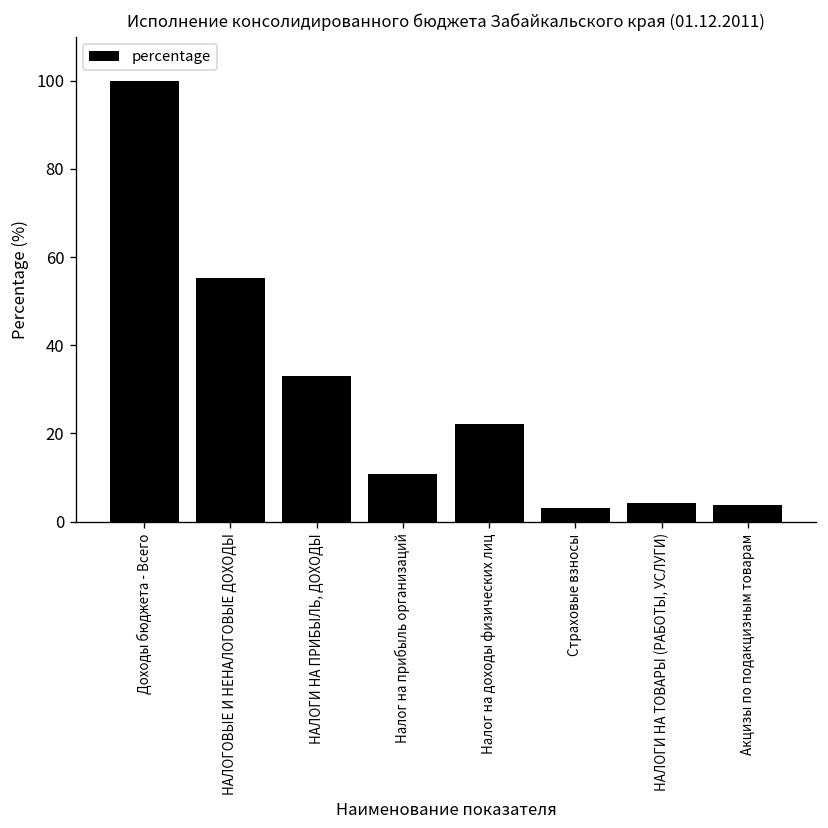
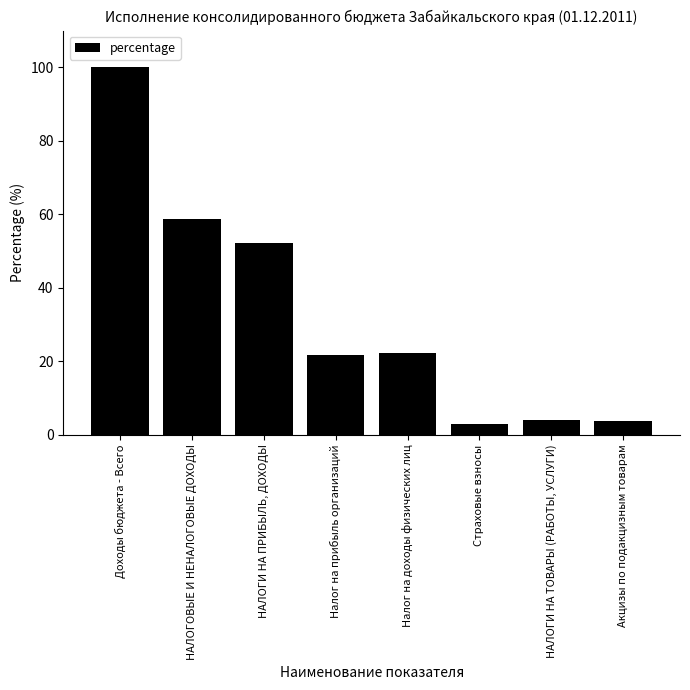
  {
    "Доходы бюджета - Всего": 100,
-   "НАЛОГОВЫЕ И НЕНАЛОГОВЫЕ ДОХОДЫ": 55,
-   "НАЛОГИ НА ПРИБЫЛЬ, ДОХОДЫ": 33,
-   "Налог на прибыль организаций": 11,
+   "НАЛОГОВЫЕ И НЕНАЛОГОВЫЕ ДОХОДЫ": 59,
+   "НАЛОГИ НА ПРИБЫЛЬ, ДОХОДЫ": 52,
+   "Налог на прибыль организаций": 22,
    "Налог на доходы физических лиц": 22,
    "Страховые взносы": 3,
    "НАЛОГИ НА ТОВАРЫ (РАБОТЫ, УСЛУГИ)": 4,
    "Акцизы по подакцизным товарам": 4
  }
